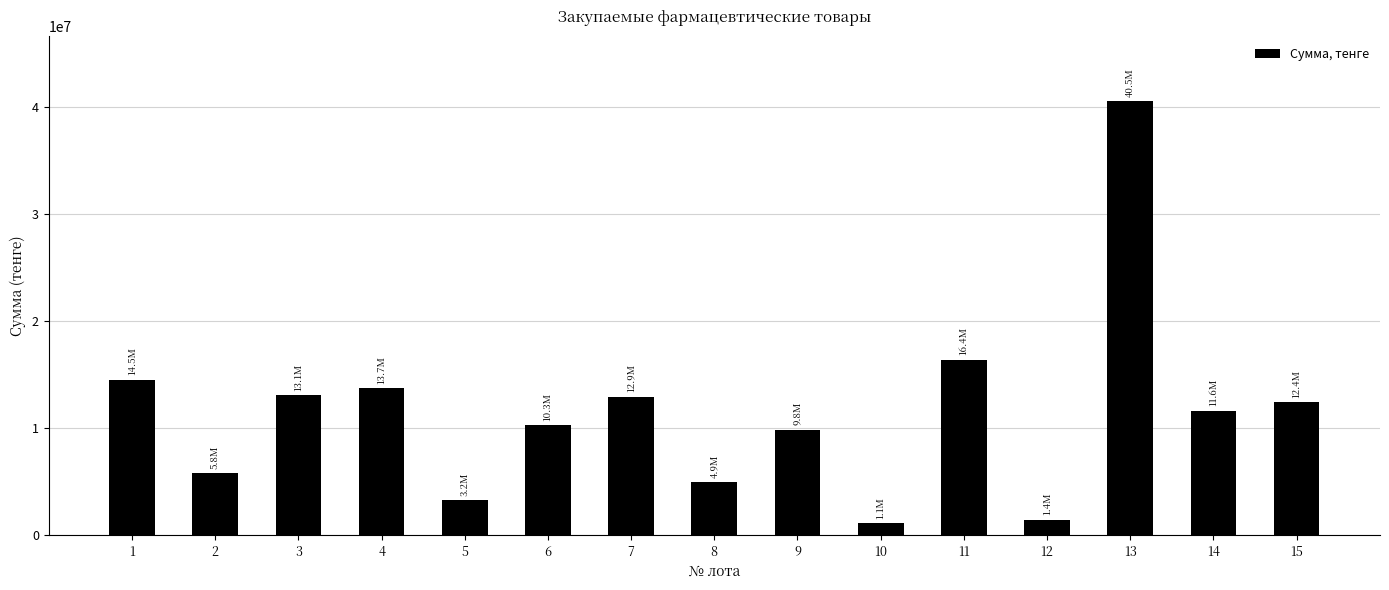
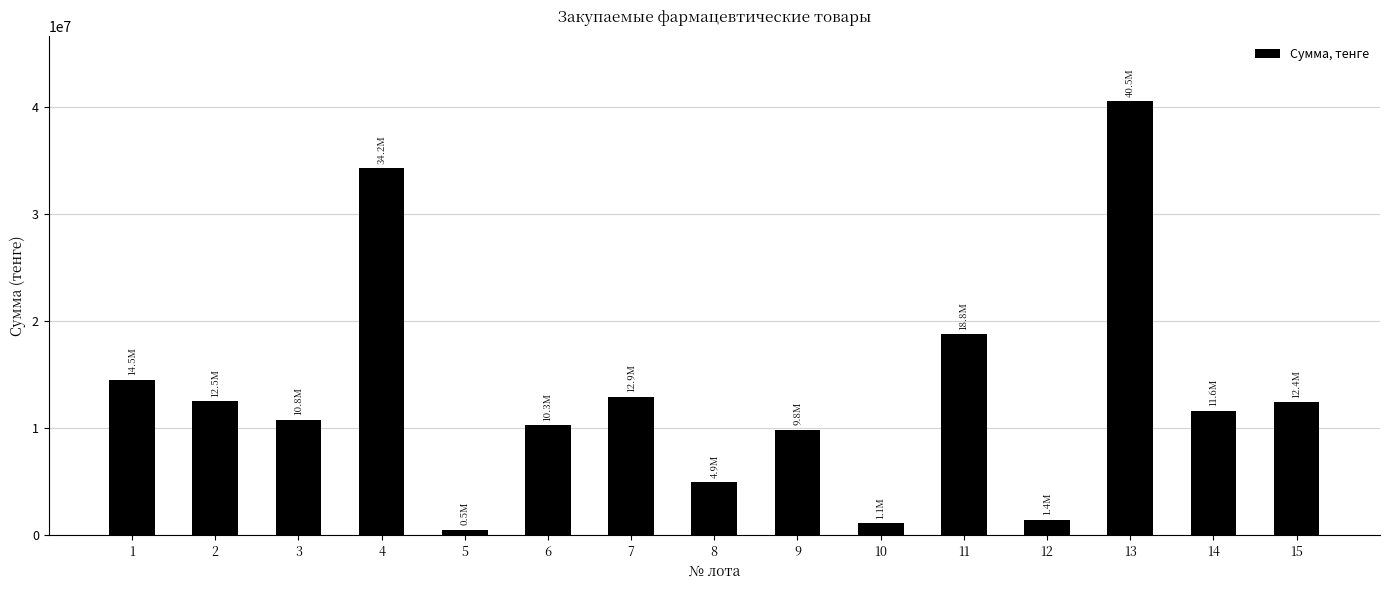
  {
    "1": "14.5M",
-   "2": "5.8M",
-   "3": "13.1M",
-   "4": "13.7M",
-   "5": "3.2M",
+   "2": "12.5M",
+   "3": "10.8M",
+   "4": "34.2M",
+   "5": "0.5M",
    "6": "10.3M",
    "7": "12.9M",
    "8": "4.9M",
    "9": "9.8M",
    "10": "1.1M",
-   "11": "16.4M",
+   "11": "18.8M",
    "12": "1.4M",
    "13": "40.5M",
    "14": "11.6M",
    "15": "12.4M"
  }
